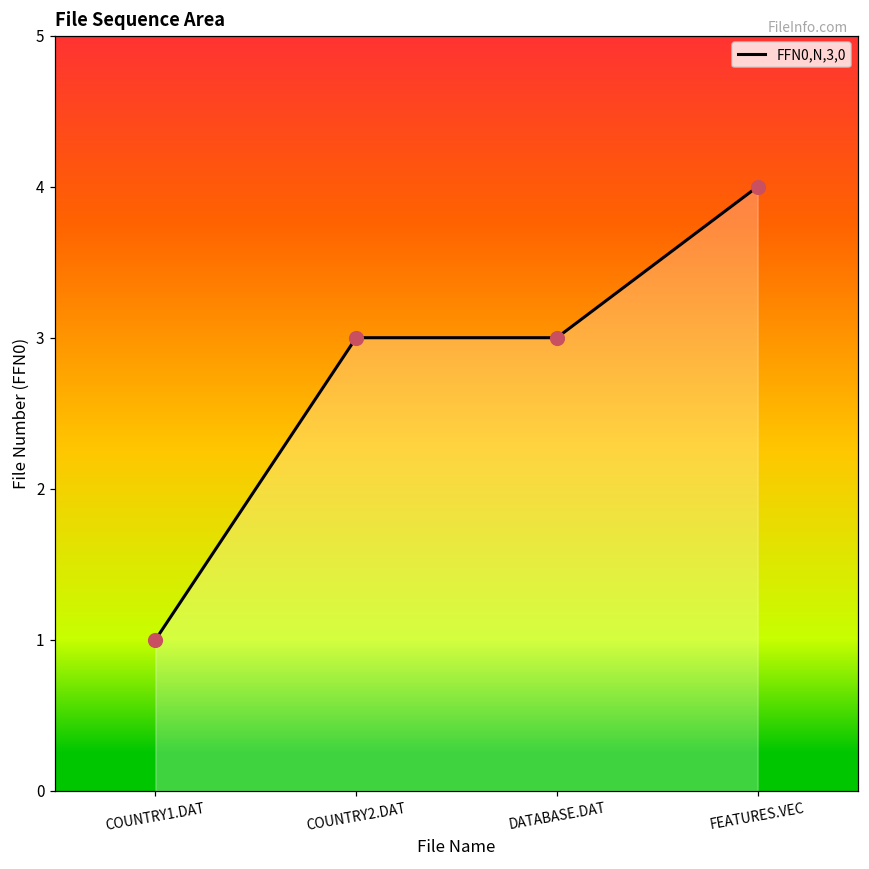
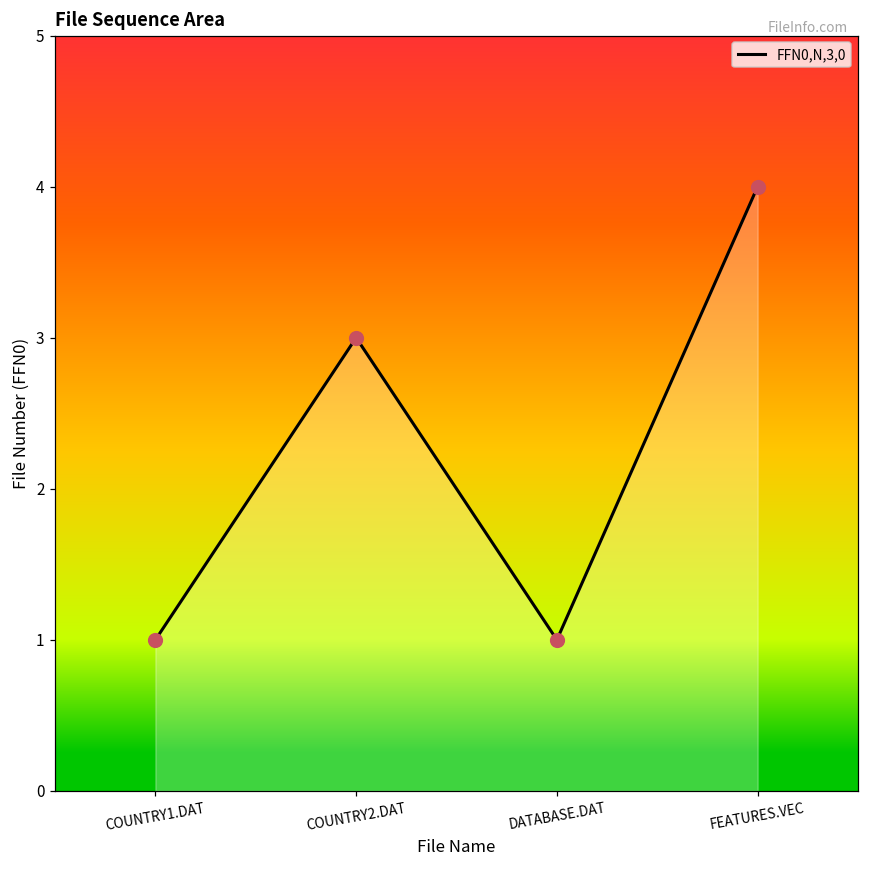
  {
    "COUNTRY1.DAT": 1,
    "COUNTRY2.DAT": 3,
-   "DATABASE.DAT": 3,
+   "DATABASE.DAT": 1,
    "FEATURES.VEC": 4
  }
